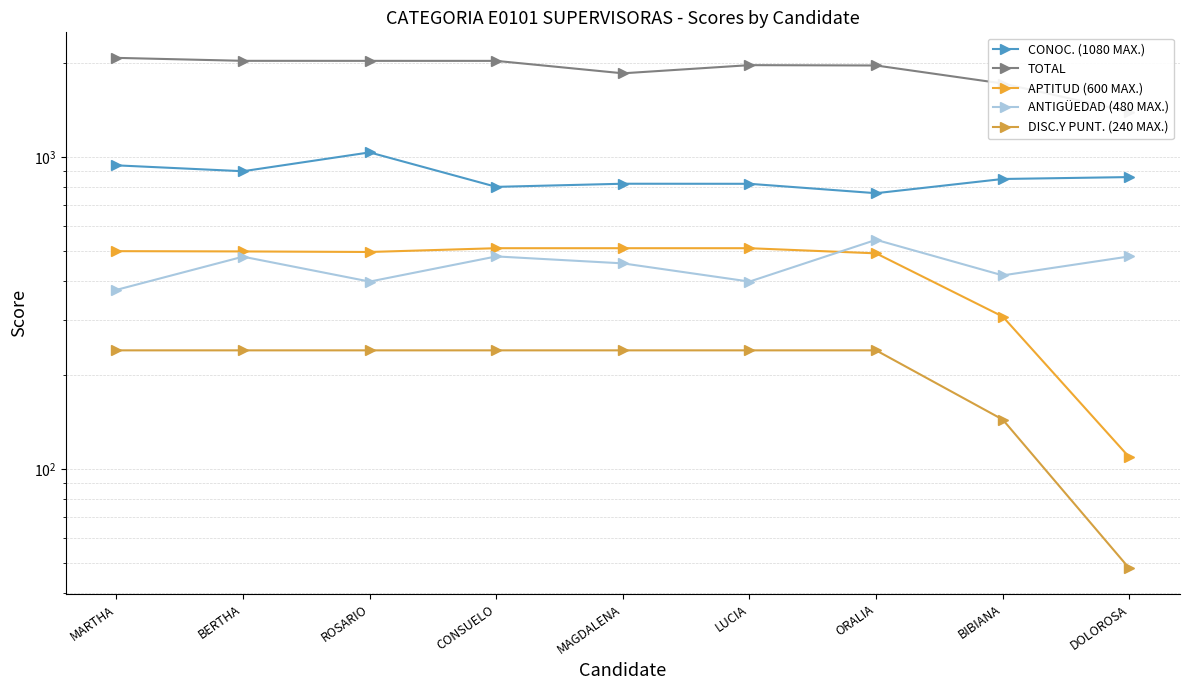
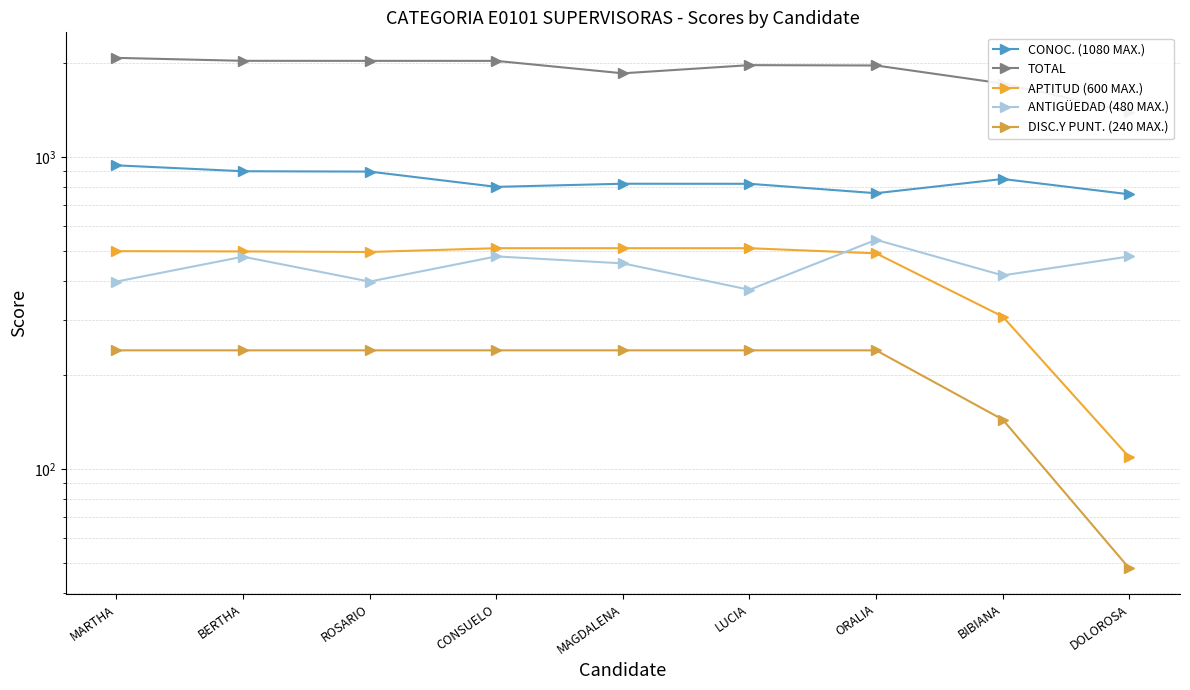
  {
    "CONOC. (1080 MAX.)": {
      "MARTHA": 940,
      "BERTHA": 900,
-     "ROSARIO": 1030,
+     "ROSARIO": 900,
      "CONSUELO": 800,
      "MAGDALENA": 820,
      "LUCIA": 820,
      "ORALIA": 770,
      "BIBIANA": 850,
-     "DOLOROSA": 860
+     "DOLOROSA": 760
    },
    "TOTAL": {
      "MARTHA": 2100,
      "BERTHA": 2000,
      "ROSARIO": 2000,
      "CONSUELO": 2000,
      "MAGDALENA": 1900,
      "LUCIA": 2000,
      "ORALIA": 2000
    },
    "ANTIGÜEDAD (480 MAX.)": {
-     "MARTHA": 370,
+     "MARTHA": 400,
      "BERTHA": 480,
      "ROSARIO": 400,
      "CONSUELO": 480,
      "MAGDALENA": 460,
-     "LUCIA": 400,
+     "LUCIA": 380,
      "ORALIA": 540,
      "BIBIANA": 420,
      "DOLOROSA": 480
    }
  }
